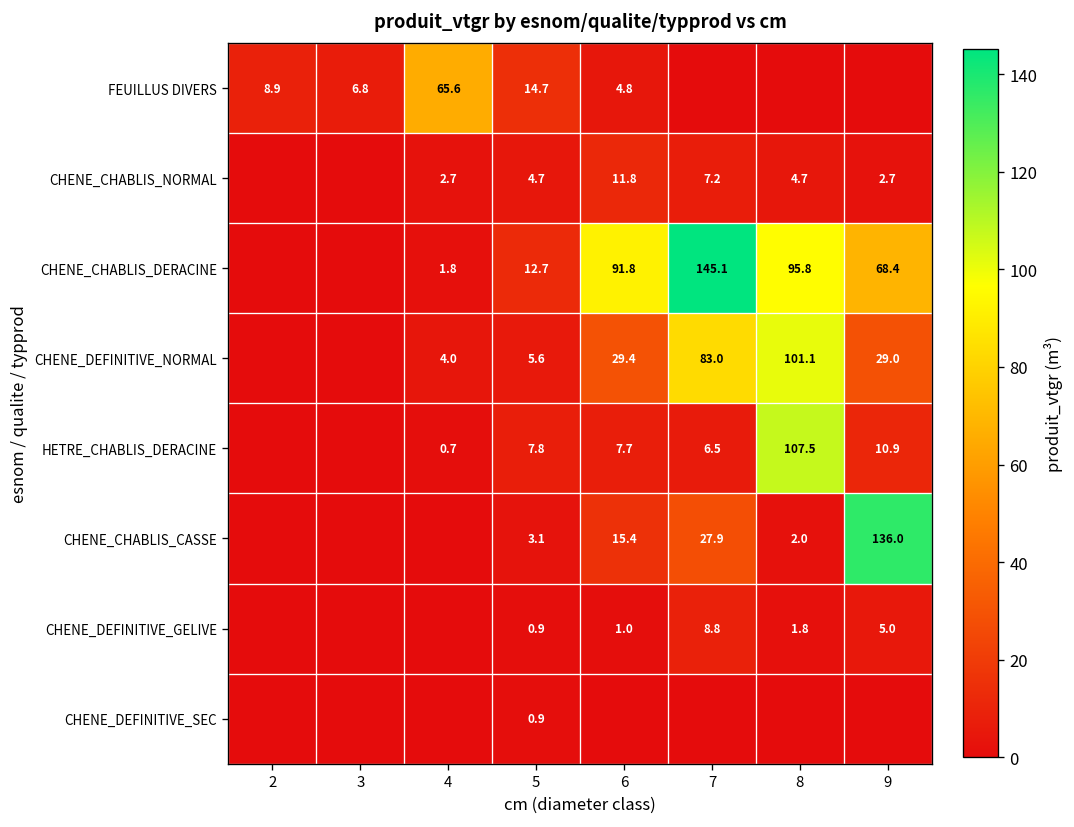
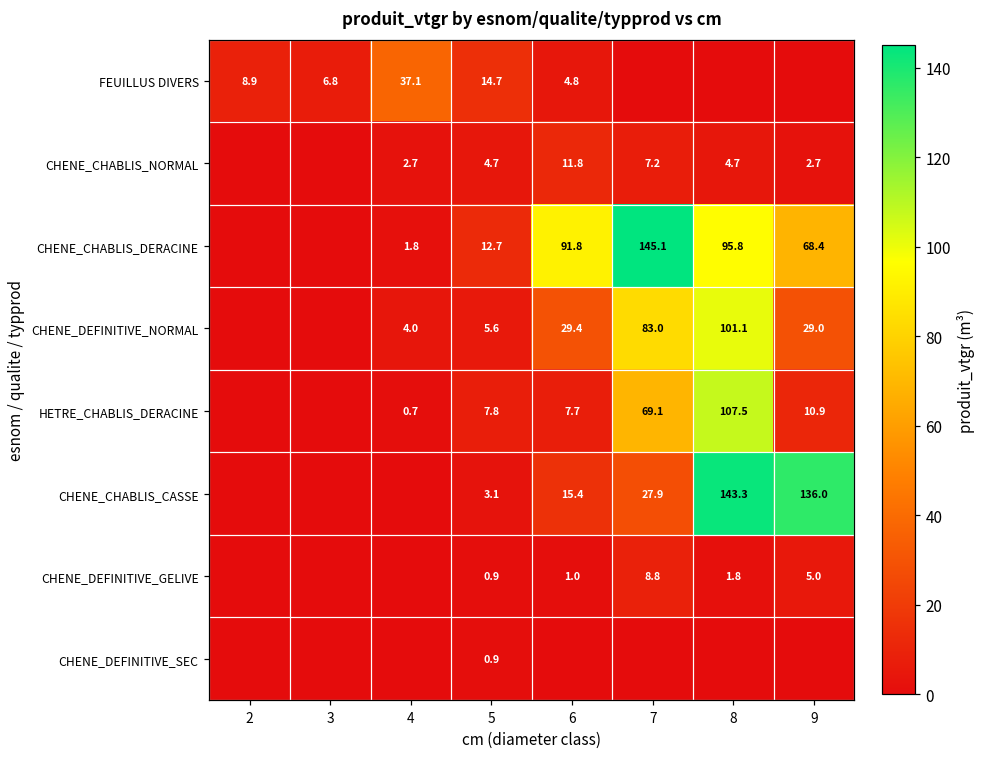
  {
    "FEUILLUS DIVERS": {
      "2": 8.9,
      "3": 6.8,
-     "4": 65.6,
+     "4": 37.1,
      "5": 14.7,
      "6": 4.8
    },
    "CHENE_CHABLIS_NORMAL": {
      "4": 2.7,
      "5": 4.7,
      "6": 11.8,
      "7": 7.2,
      "8": 4.7,
      "9": 2.7
    },
    "CHENE_CHABLIS_DERACINE": {
      "4": 1.8,
      "5": 12.7,
      "6": 91.8,
      "7": 145.1,
      "8": 95.8,
      "9": 68.4
    },
    "CHENE_DEFINITIVE_NORMAL": {
      "4": 4.0,
      "5": 5.6,
      "6": 29.4,
      "7": 83.0,
      "8": 101.1,
      "9": 29.0
    },
    "HETRE_CHABLIS_DERACINE": {
      "4": 0.7,
      "5": 7.8,
      "6": 7.7,
-     "7": 6.5,
+     "7": 69.1,
      "8": 107.5,
      "9": 10.9
    },
    "CHENE_CHABLIS_CASSE": {
      "5": 3.1,
      "6": 15.4,
      "7": 27.9,
-     "8": 2.0,
+     "8": 143.3,
      "9": 136.0
    },
    "CHENE_DEFINITIVE_GELIVE": {
      "5": 0.9,
      "6": 1.0,
      "7": 8.8,
      "8": 1.8,
      "9": 5.0
    },
    "CHENE_DEFINITIVE_SEC": {
      "5": 0.9
    }
  }
